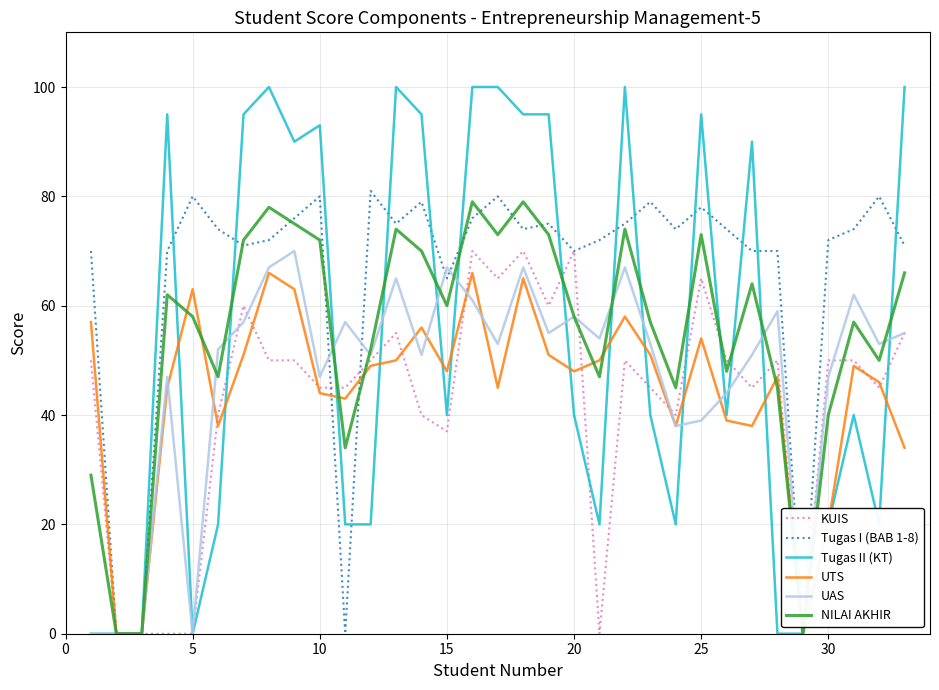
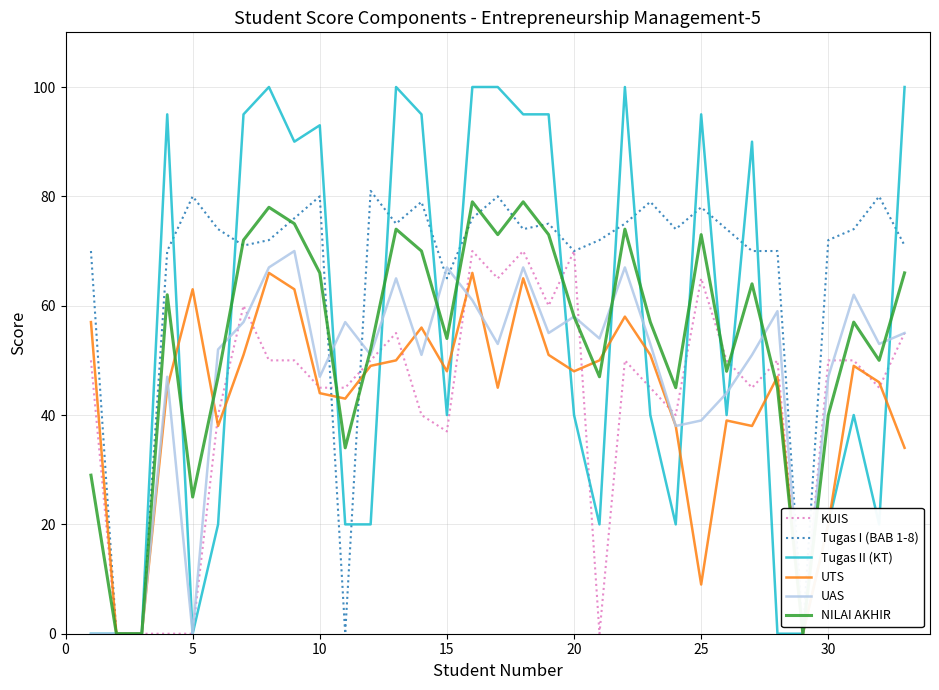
  {
    "KUIS": {
      "10": 45,
      "15": 37,
      "25": 65,
      "30": 50
    },
    "Tugas I (BAB 1-8)": {
      "5": 80,
      "10": 80,
      "15": 65,
      "25": 78,
      "30": 72
    },
    "Tugas II (KT)": {
      "10": 93,
      "15": 40,
      "20": 40,
      "25": 95
    },
    "UTS": {
      "5": 63,
      "10": 44,
      "15": 48,
      "20": 48,
-     "25": 54
+     "25": 9
    },
    "UAS": {
      "10": 47,
      "15": 67,
      "25": 39,
      "30": 47
    },
    "NILAI AKHIR": {
-     "5": 58,
-     "10": 72,
-     "15": 60,
+     "5": 25,
+     "10": 66,
+     "15": 54,
      "25": 73,
      "30": 40
    }
  }
